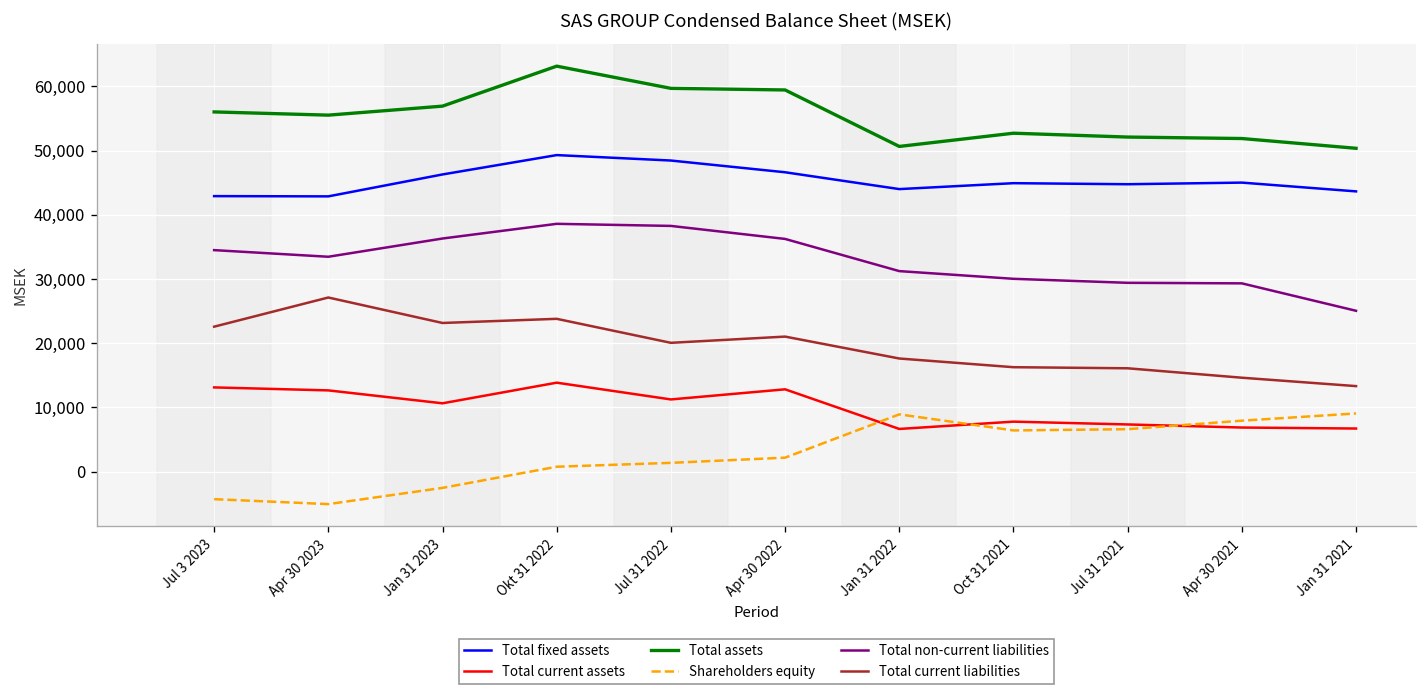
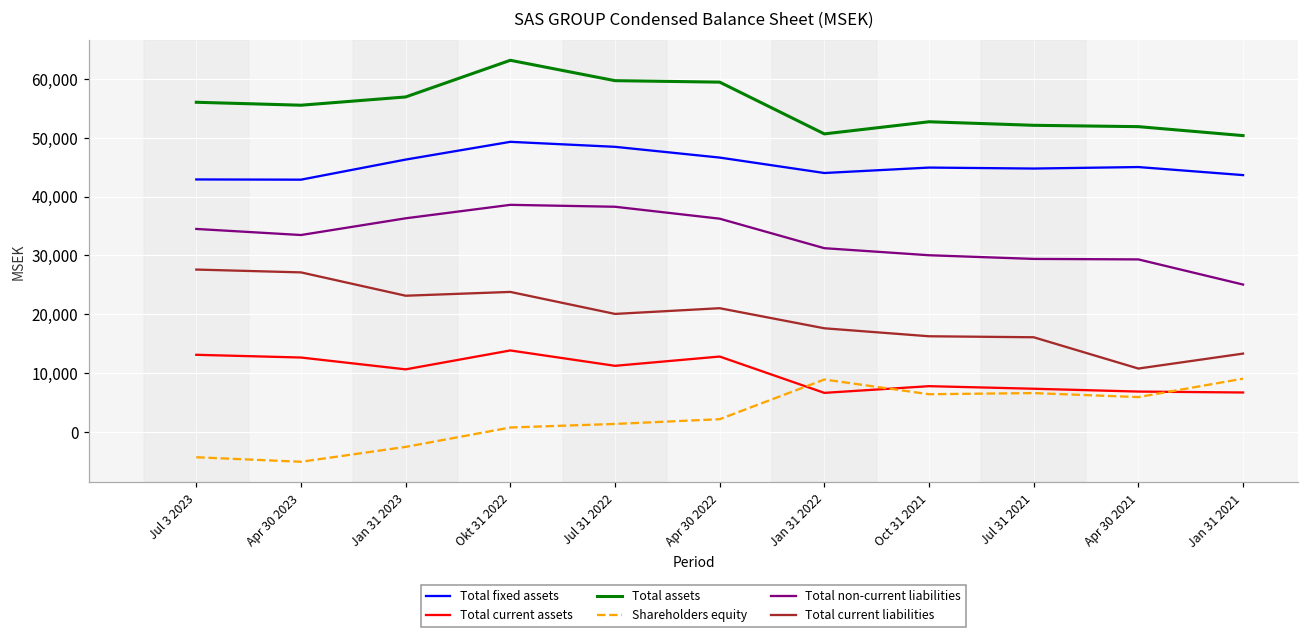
  {
    "Total fixed assets": {
      "Jul 3 2023": "43,000",
      "Apr 30 2023": "43,000",
      "Jan 31 2023": "46,000",
      "Okt 31 2022": "49,000",
      "Jul 31 2022": "48,000",
      "Apr 30 2022": "47,000",
      "Jan 31 2022": "44,000",
      "Oct 31 2021": "45,000",
      "Jul 31 2021": "45,000",
      "Apr 30 2021": "45,000",
      "Jan 31 2021": "44,000"
    },
    "Total current assets": {
      "Jul 3 2023": "13,000",
      "Apr 30 2023": "13,000",
      "Jan 31 2023": "11,000",
      "Okt 31 2022": "14,000",
      "Jul 31 2022": "11,000",
      "Apr 30 2022": "13,000",
      "Jan 31 2022": "7,000",
      "Oct 31 2021": "8,000",
      "Jul 31 2021": "7,000",
      "Apr 30 2021": "7,000",
      "Jan 31 2021": "7,000"
    },
    "Total assets": {
      "Jul 3 2023": "56,000",
      "Apr 30 2023": "56,000",
      "Jan 31 2023": "57,000",
      "Okt 31 2022": "63,000",
      "Jul 31 2022": "60,000",
      "Apr 30 2022": "59,000",
      "Jan 31 2022": "51,000",
      "Oct 31 2021": "53,000",
      "Jul 31 2021": "52,000",
      "Apr 30 2021": "52,000",
      "Jan 31 2021": "50,000"
    },
    "Shareholders equity": {
      "Jul 3 2023": "-4,000",
      "Apr 30 2023": "-5,000",
      "Jan 31 2023": "-3,000",
      "Okt 31 2022": "1,000",
      "Jul 31 2022": "1,000",
      "Apr 30 2022": "2,000",
      "Jan 31 2022": "9,000",
      "Oct 31 2021": "6,000",
      "Jul 31 2021": "7,000",
-     "Apr 30 2021": "8,000",
+     "Apr 30 2021": "6,000",
      "Jan 31 2021": "9,000"
    },
    "Total non-current liabilities": {
      "Jul 3 2023": "35,000",
      "Apr 30 2023": "33,000",
      "Jan 31 2023": "36,000",
      "Okt 31 2022": "39,000",
      "Jul 31 2022": "38,000",
      "Apr 30 2022": "36,000",
      "Jan 31 2022": "31,000",
      "Oct 31 2021": "30,000",
      "Jul 31 2021": "29,000",
      "Apr 30 2021": "29,000",
      "Jan 31 2021": "25,000"
    },
    "Total current liabilities": {
-     "Jul 3 2023": "23,000",
+     "Jul 3 2023": "28,000",
      "Apr 30 2023": "27,000",
      "Jan 31 2023": "23,000",
      "Okt 31 2022": "24,000",
      "Jul 31 2022": "20,000",
      "Apr 30 2022": "21,000",
      "Jan 31 2022": "18,000",
      "Oct 31 2021": "16,000",
      "Jul 31 2021": "16,000",
-     "Apr 30 2021": "15,000",
+     "Apr 30 2021": "11,000",
      "Jan 31 2021": "13,000"
    }
  }
